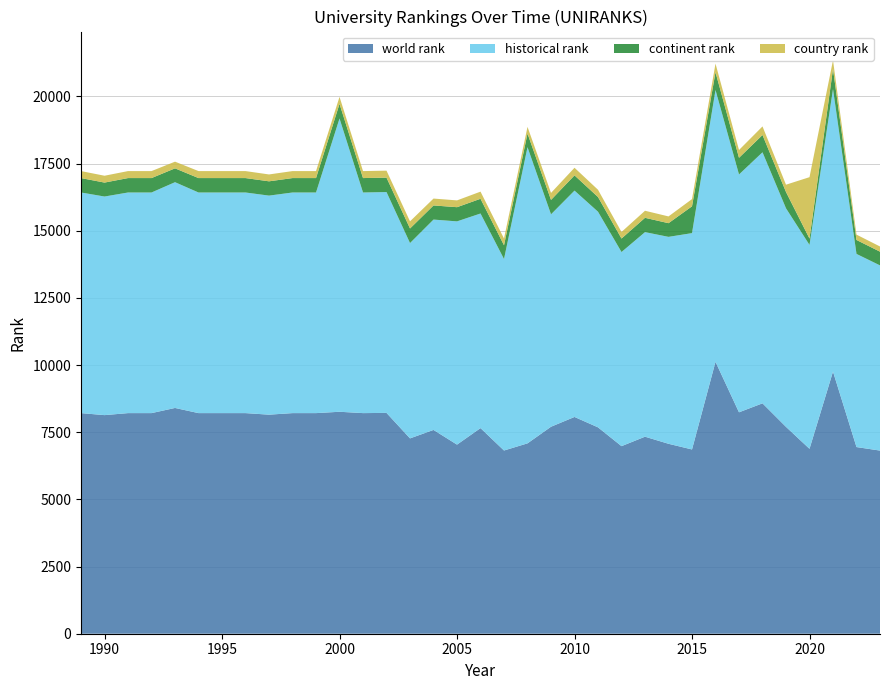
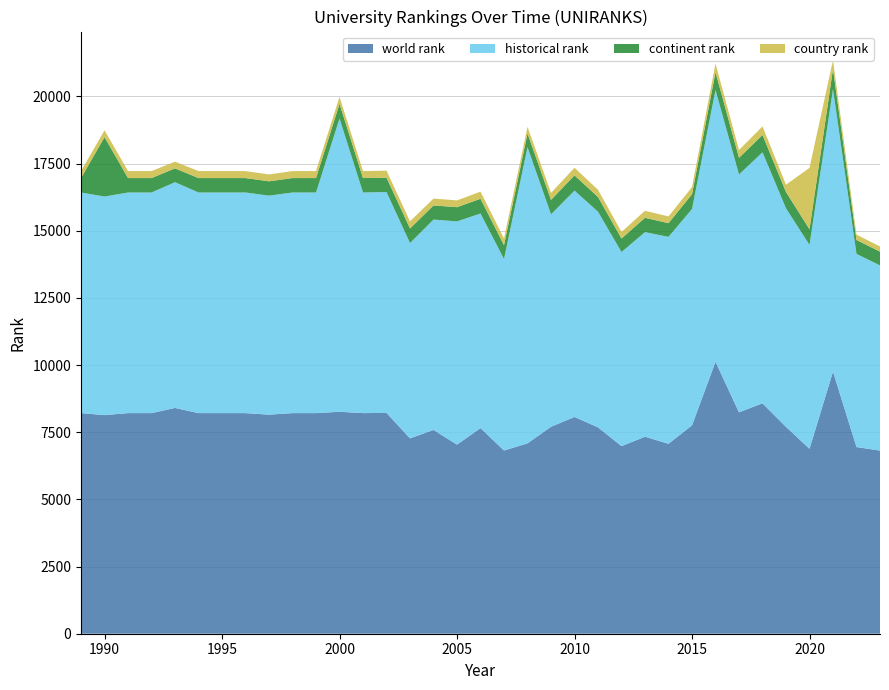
  {
    "world rank": {
      "1990": 8100,
      "1995": 8200,
      "2000": 8300,
      "2005": 7000,
      "2010": 8100,
-     "2015": 6900,
+     "2015": 7800,
      "2020": 6900
    },
    "historical rank": {
      "1990": 8100,
      "1995": 8200,
      "2000": 10900,
      "2005": 8300,
      "2010": 8400,
      "2015": 8100,
      "2020": 7600
    },
    "continent rank": {
-     "1990": 500,
+     "1990": 2200,
      "1995": 500,
      "2000": 500,
      "2005": 500,
      "2010": 600,
-     "2015": 1000,
-     "2020": 200
+     "2015": 500,
+     "2020": 600
    },
    "country rank": {
      "1990": 300,
      "1995": 300,
      "2000": 300,
      "2005": 300,
      "2010": 300,
      "2015": 300,
      "2020": 2300
    }
  }
